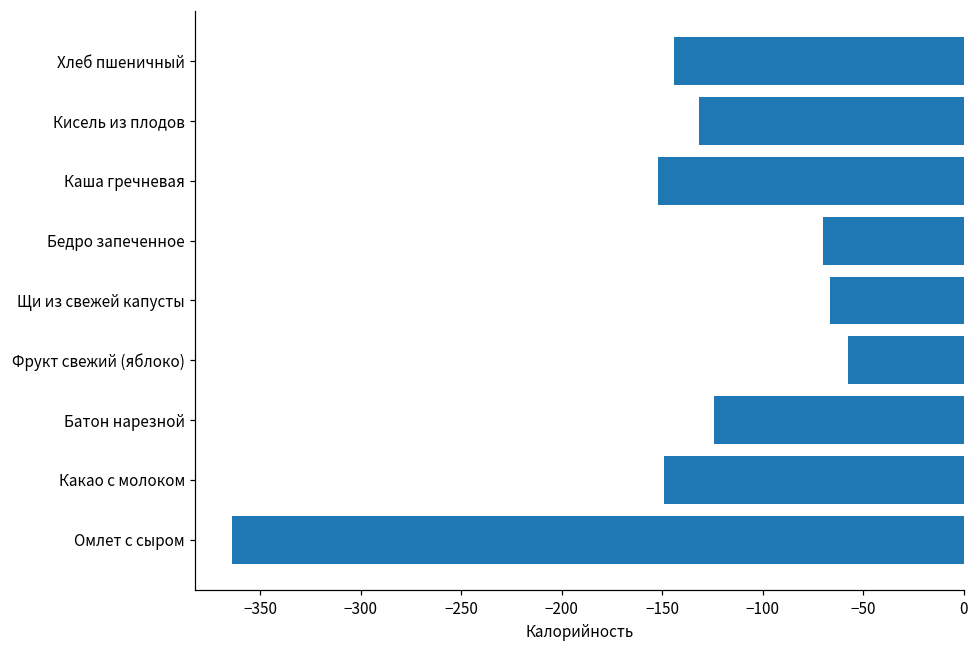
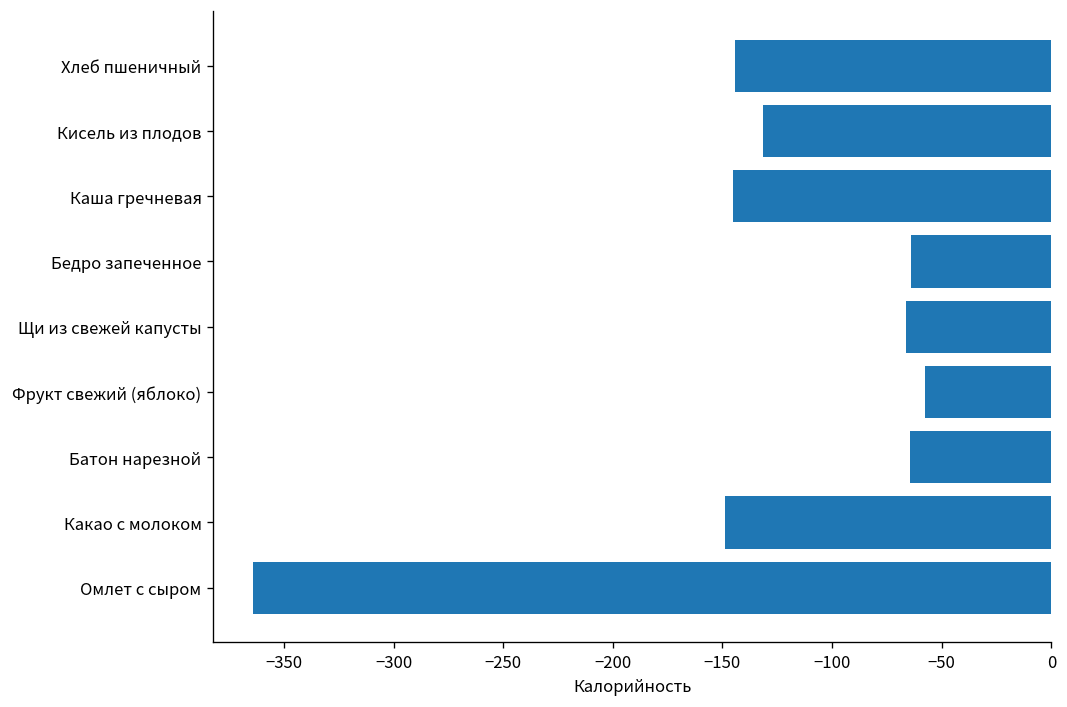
  {
    "Хлеб пшеничный": -144,
    "Кисель из плодов": -132,
-   "Каша гречневая": -152,
-   "Бедро запеченное": -70,
+   "Каша гречневая": -145,
+   "Бедро запеченное": -64,
    "Щи из свежей капусты": -66,
    "Фрукт свежий (яблоко)": -58,
-   "Батон нарезной": -124,
+   "Батон нарезной": -64,
    "Какао с молоком": -149,
    "Омлет с сыром": -364
  }
